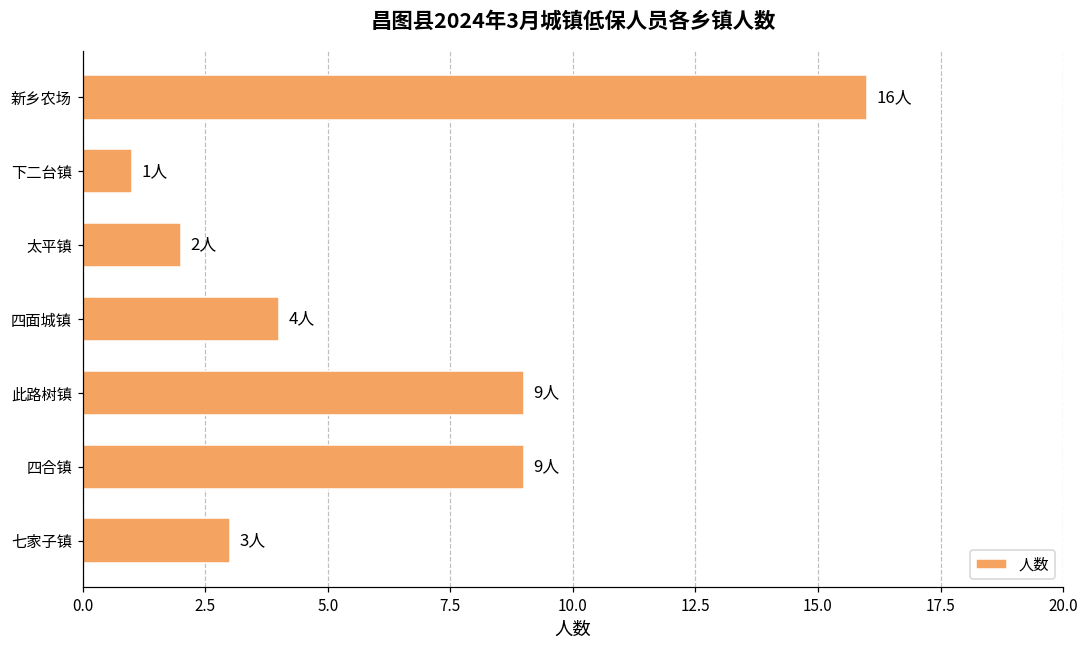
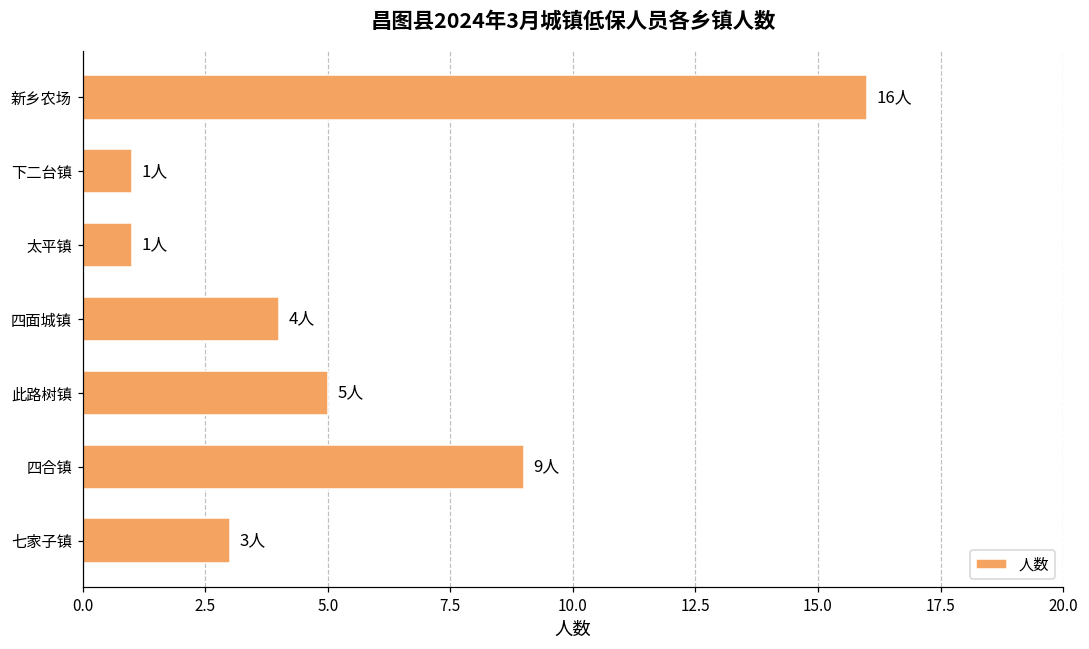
  {
    "新乡农场": "16人",
    "下二台镇": "1人",
-   "太平镇": "2人",
+   "太平镇": "1人",
    "四面城镇": "4人",
-   "此路树镇": "9人",
+   "此路树镇": "5人",
    "四合镇": "9人",
    "七家子镇": "3人"
  }
